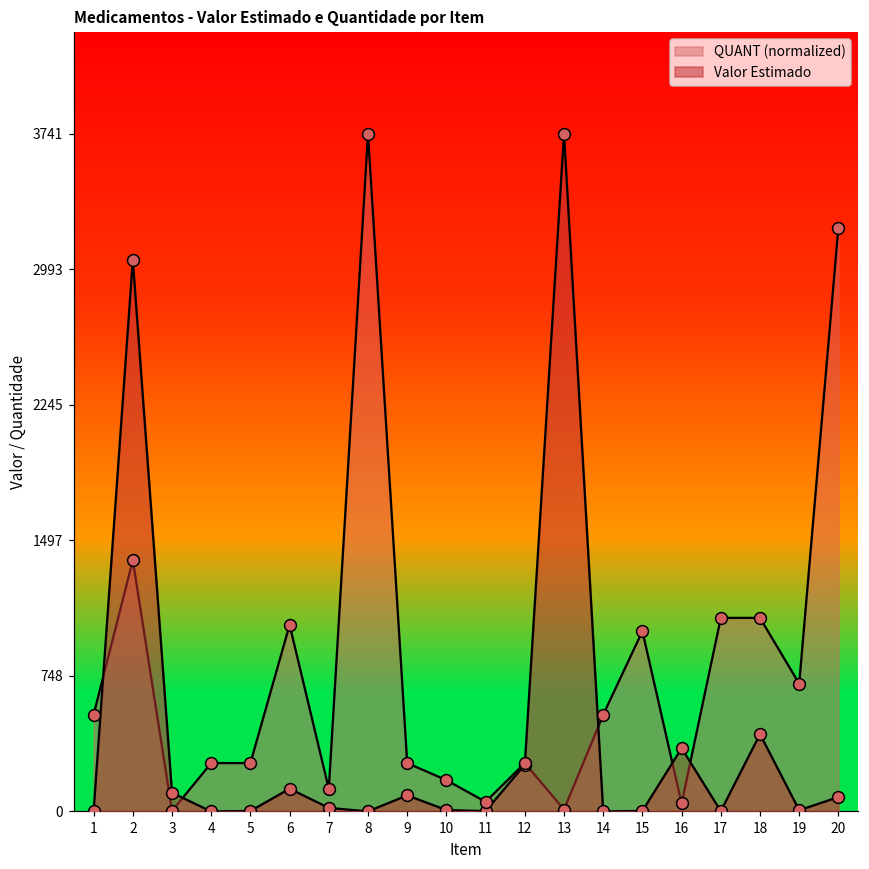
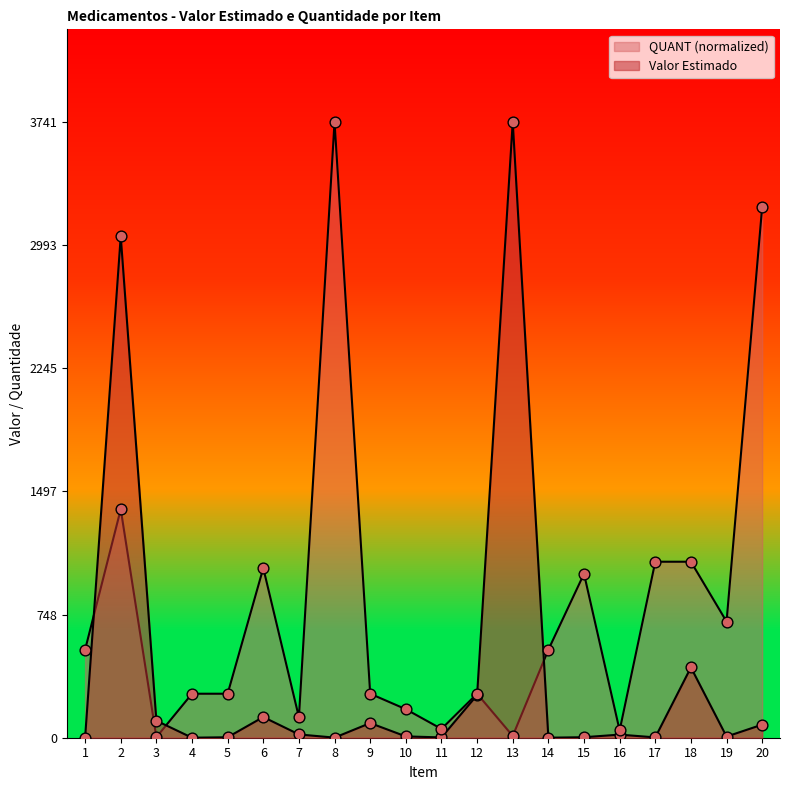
  {
    "QUANT (normalized)": {
      "1": 530,
      "2": 1390,
      "3": 0,
      "4": 270,
      "5": 270,
      "6": 1030,
      "7": 120,
      "8": 3740,
      "9": 270,
      "10": 170,
      "11": 50,
      "13": 10,
      "14": 530,
      "15": 1000,
      "16": 40,
      "17": 1070,
      "18": 1070,
      "19": 710,
      "20": 3220
    },
    "Valor Estimado": {
      "1": 0,
      "2": 3050,
      "3": 100,
      "4": 0,
      "5": 0,
      "6": 130,
      "7": 20,
      "8": 0,
      "9": 90,
      "10": 10,
      "11": 0,
      "13": 3740,
      "14": 0,
      "15": 0,
-     "16": 350,
+     "16": 20,
      "17": 0,
      "18": 430,
      "19": 10,
      "20": 80
    }
  }
